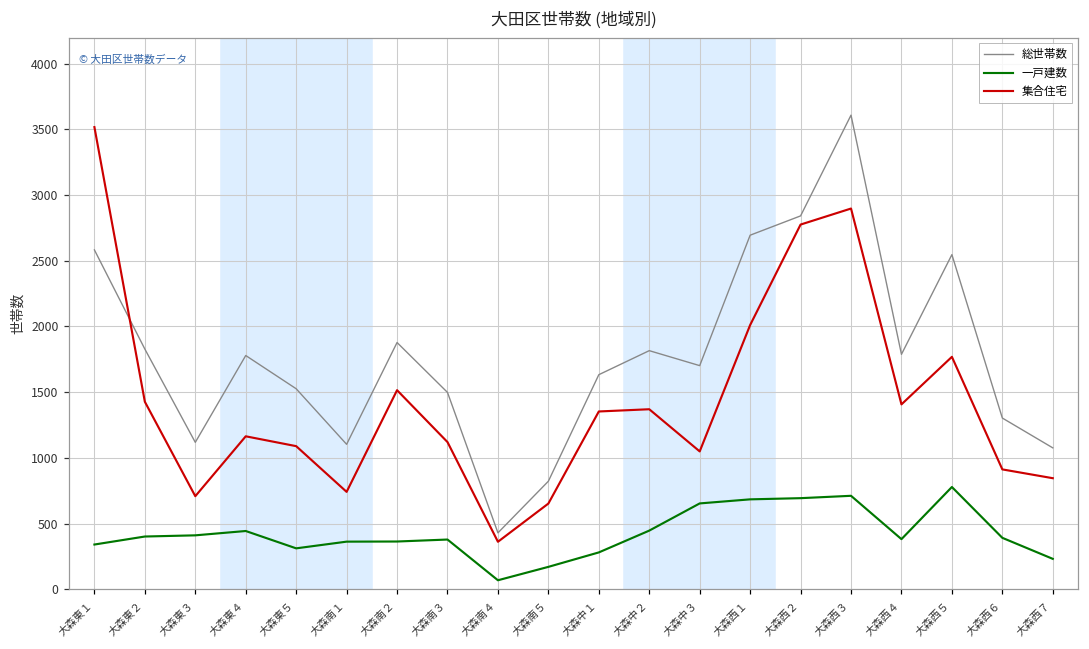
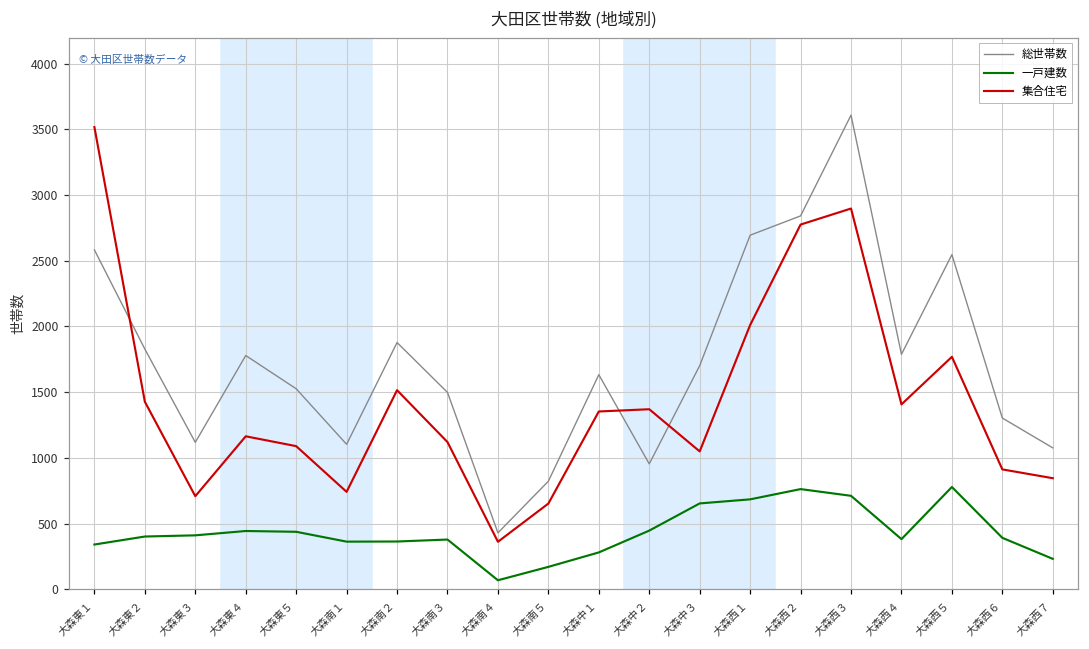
  {
    "総世帯数": {
      "大森東１": 2580,
      "大森東２": 1830,
      "大森東３": 1120,
      "大森東４": 1780,
      "大森東５": 1530,
      "大森南１": 1100,
      "大森南２": 1880,
      "大森南３": 1500,
      "大森南４": 430,
      "大森南５": 820,
      "大森中１": 1630,
-     "大森中２": 1820,
+     "大森中２": 950,
      "大森中３": 1700,
      "大森西１": 2700,
      "大森西２": 2840,
      "大森西３": 3610,
      "大森西４": 1790,
      "大森西５": 2550,
      "大森西６": 1300,
      "大森西７": 1080
    },
    "一戸建数": {
      "大森東１": 340,
      "大森東２": 400,
      "大森東３": 410,
      "大森東４": 440,
-     "大森東５": 310,
+     "大森東５": 440,
      "大森南１": 360,
      "大森南２": 360,
      "大森南３": 380,
      "大森南４": 70,
      "大森南５": 170,
      "大森中１": 280,
      "大森中２": 450,
      "大森中３": 650,
      "大森西１": 680,
-     "大森西２": 690,
+     "大森西２": 760,
      "大森西３": 710,
      "大森西４": 380,
      "大森西５": 780,
      "大森西６": 390,
      "大森西７": 230
    },
    "集合住宅": {
      "大森東１": 3520,
      "大森東２": 1430,
      "大森東３": 710,
      "大森東４": 1160,
      "大森東５": 1090,
      "大森南１": 740,
      "大森南２": 1520,
      "大森南３": 1120,
      "大森南４": 360,
      "大森南５": 650,
      "大森中１": 1350,
      "大森中２": 1370,
      "大森中３": 1050,
      "大森西１": 2010,
      "大森西２": 2780,
      "大森西３": 2900,
      "大森西４": 1410,
      "大森西５": 1770,
      "大森西６": 910,
      "大森西７": 850
    }
  }
